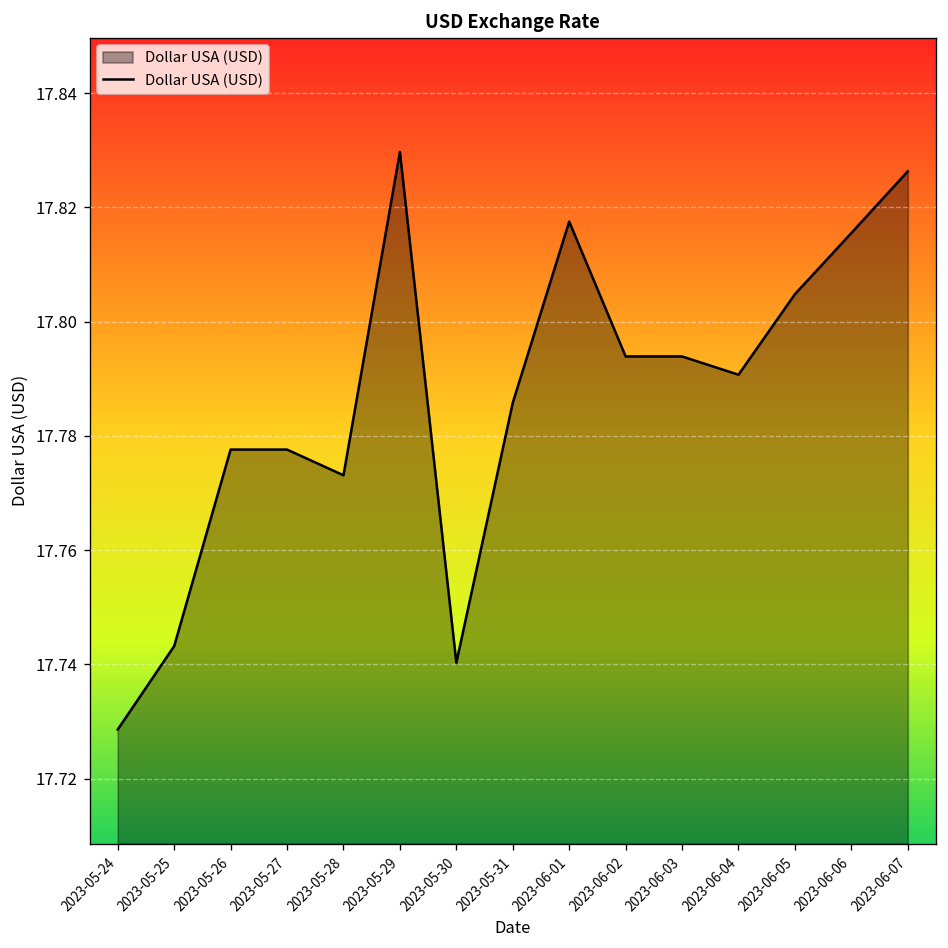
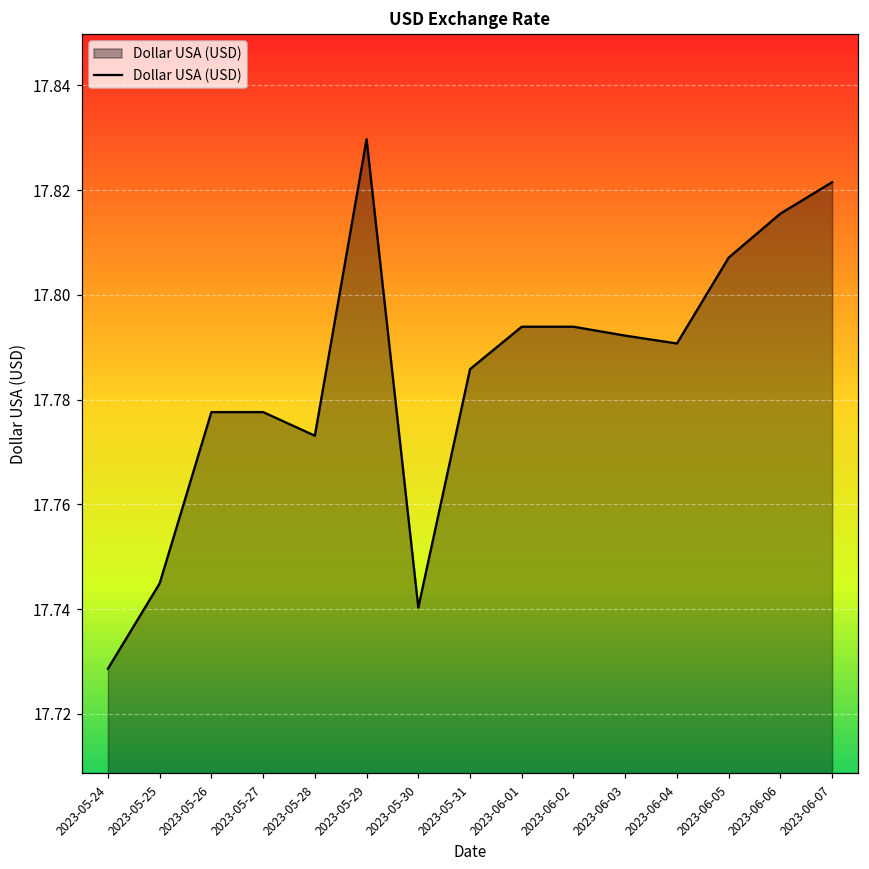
  {
    "2023-05-24": 17.729,
-   "2023-05-25": 17.743,
+   "2023-05-25": 17.745,
    "2023-05-26": 17.778,
    "2023-05-27": 17.778,
    "2023-05-28": 17.773,
    "2023-05-29": 17.830,
    "2023-05-30": 17.740,
    "2023-05-31": 17.786,
-   "2023-06-01": 17.818,
+   "2023-06-01": 17.794,
    "2023-06-02": 17.794,
-   "2023-06-03": 17.794,
+   "2023-06-03": 17.792,
    "2023-06-04": 17.791,
-   "2023-06-05": 17.805,
+   "2023-06-05": 17.807,
    "2023-06-06": 17.816,
-   "2023-06-07": 17.826
+   "2023-06-07": 17.822
  }
